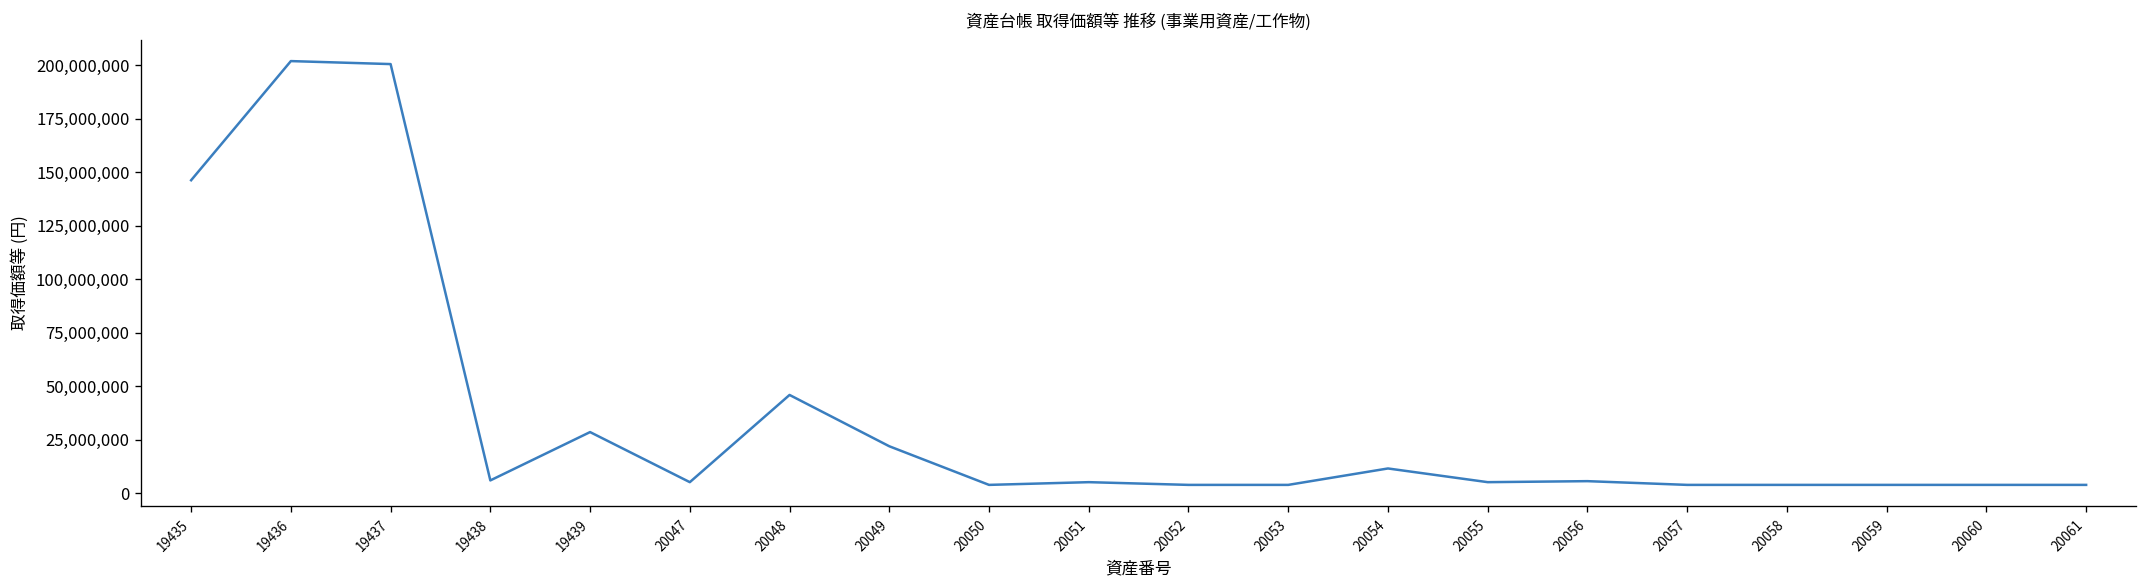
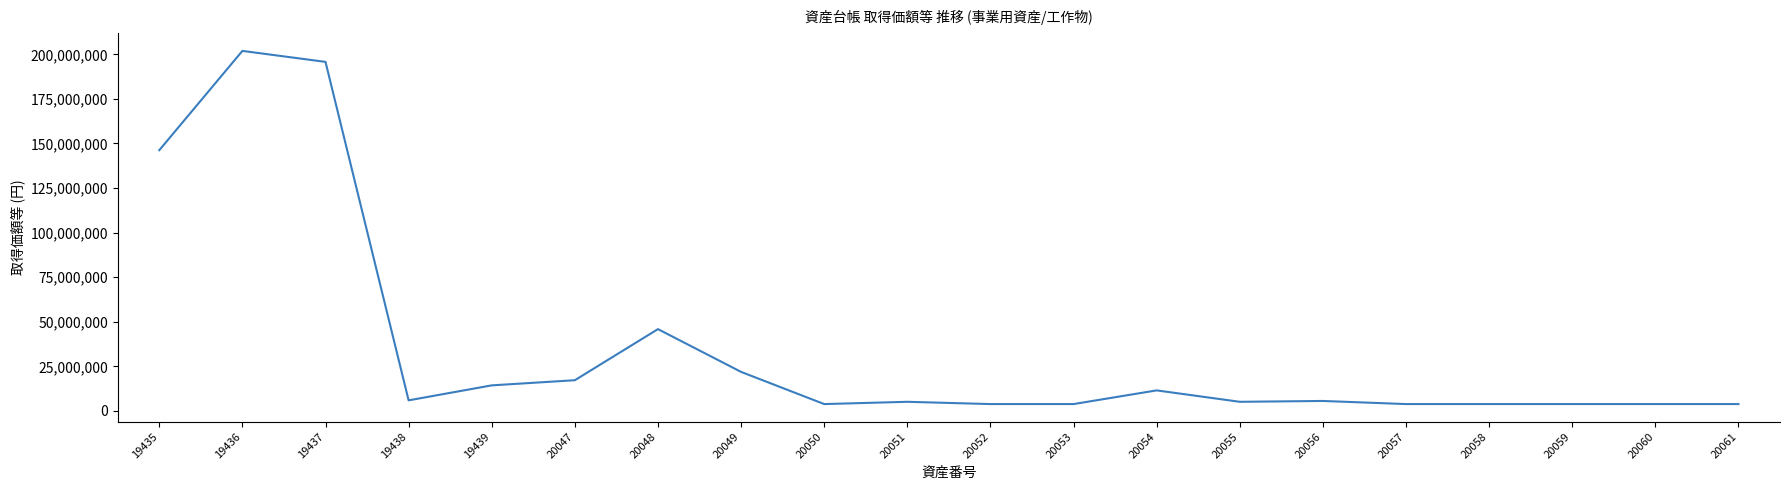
  {
    "19435": "146,000,000",
    "19436": "202,000,000",
-   "19437": "201,000,000",
+   "19437": "196,000,000",
    "19438": "6,000,000",
-   "19439": "29,000,000",
-   "20047": "5,000,000",
+   "19439": "14,000,000",
+   "20047": "17,000,000",
    "20048": "46,000,000",
    "20049": "22,000,000",
    "20050": "4,000,000",
    "20051": "5,000,000",
    "20052": "4,000,000",
    "20053": "4,000,000",
    "20054": "11,000,000",
    "20055": "5,000,000",
    "20056": "6,000,000",
    "20057": "4,000,000",
    "20058": "4,000,000",
    "20059": "4,000,000",
    "20060": "4,000,000",
    "20061": "4,000,000"
  }
